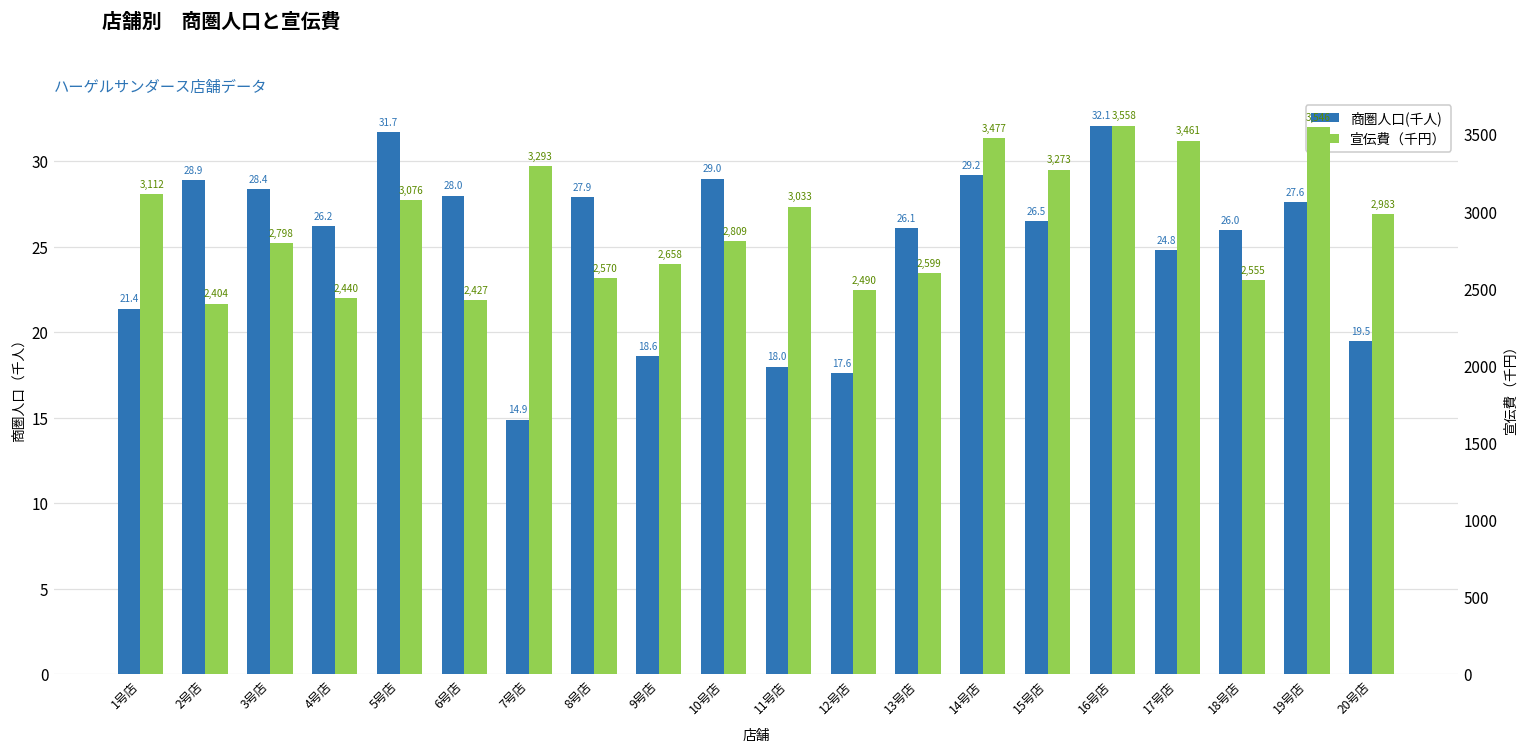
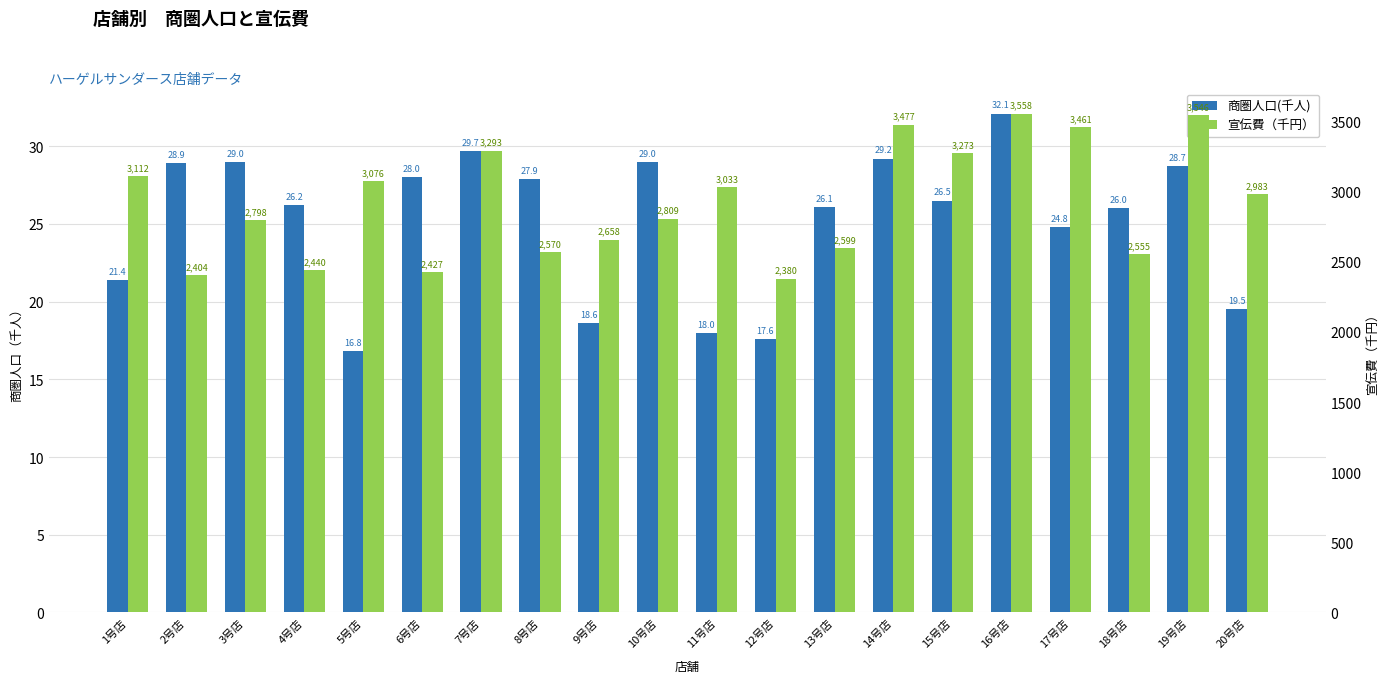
  {
    "商圏人口(千人)": {
      "1号店": "21.4",
      "2号店": "28.9",
-     "3号店": "28.4",
+     "3号店": "29.0",
      "4号店": "26.2",
-     "5号店": "31.7",
+     "5号店": "16.8",
      "6号店": "28.0",
-     "7号店": "14.9",
+     "7号店": "29.7",
      "8号店": "27.9",
      "9号店": "18.6",
      "10号店": "29.0",
      "11号店": "18.0",
      "12号店": "17.6",
      "13号店": "26.1",
      "14号店": "29.2",
      "15号店": "26.5",
      "16号店": "32.1",
      "17号店": "24.8",
      "18号店": "26.0",
-     "19号店": "27.6",
+     "19号店": "28.7",
      "20号店": "19.5"
    },
    "宣伝費（千円）": {
      "1号店": "3,112",
      "2号店": "2,404",
      "3号店": "2,798",
      "4号店": "2,440",
      "5号店": "3,076",
      "6号店": "2,427",
      "7号店": "3,293",
      "8号店": "2,570",
      "9号店": "2,658",
      "10号店": "2,809",
      "11号店": "3,033",
-     "12号店": "2,490",
+     "12号店": "2,380",
      "13号店": "2,599",
      "14号店": "3,477",
      "15号店": "3,273",
      "16号店": "3,558",
      "17号店": "3,461",
      "18号店": "2,555",
      "20号店": "2,983"
    }
  }
